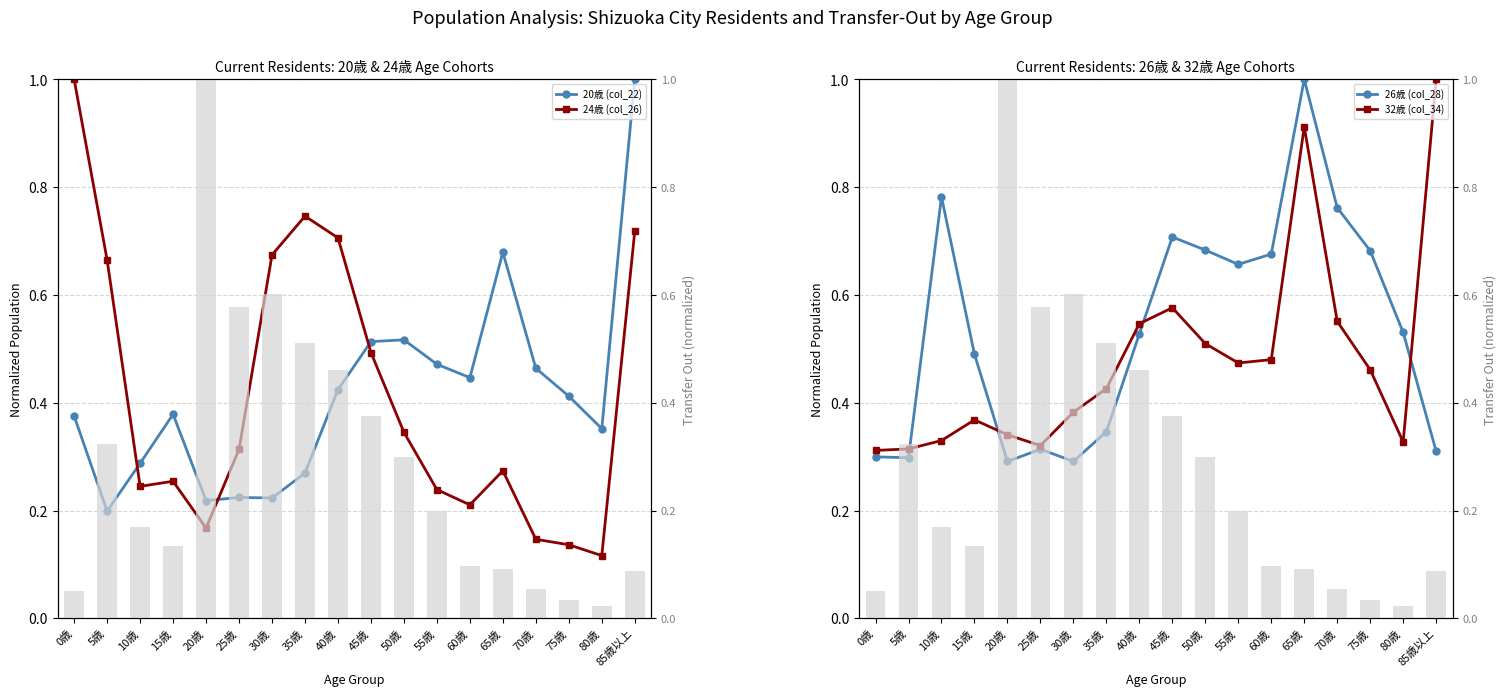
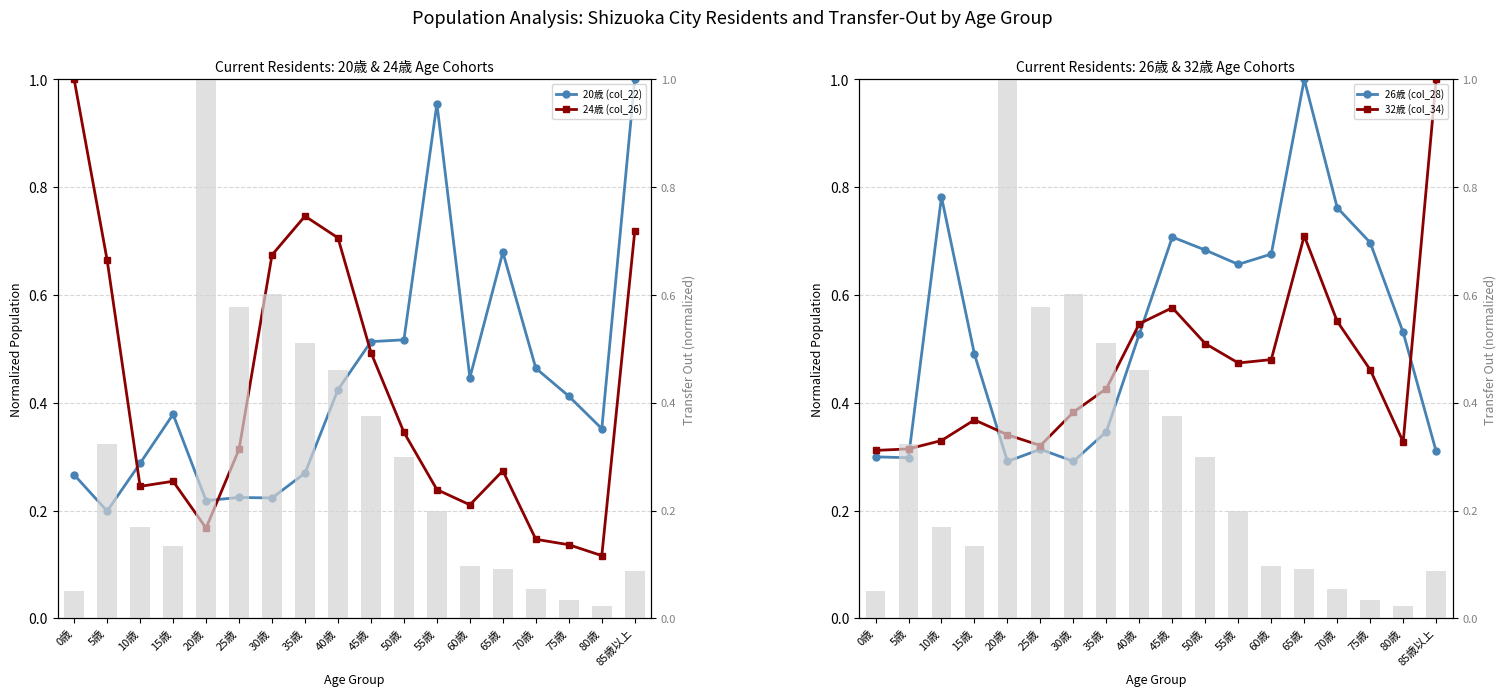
  {
    "Current Residents: 20歳 & 24歳 Age Cohorts": {
      "20歳 (col_22)": {
-       "0歳": 0.38,
+       "0歳": 0.27,
        "5歳": 0.20,
        "10歳": 0.29,
        "15歳": 0.38,
        "20歳": 0.22,
        "25歳": 0.22,
        "30歳": 0.22,
        "35歳": 0.27,
        "40歳": 0.42,
        "45歳": 0.51,
        "50歳": 0.52,
-       "55歳": 0.47,
+       "55歳": 0.95,
        "60歳": 0.45,
        "65歳": 0.68,
        "70歳": 0.46,
        "75歳": 0.41,
        "80歳": 0.35,
        "85歳以上": 1.00
      },
      "24歳 (col_26)": {
        "0歳": 1.00,
        "5歳": 0.66,
        "10歳": 0.24,
        "15歳": 0.25,
        "20歳": 0.17,
        "25歳": 0.31,
        "30歳": 0.67,
        "35歳": 0.75,
        "40歳": 0.71,
        "45歳": 0.49,
        "50歳": 0.35,
        "55歳": 0.24,
        "60歳": 0.21,
        "65歳": 0.27,
        "70歳": 0.15,
        "75歳": 0.14,
        "80歳": 0.12,
        "85歳以上": 0.72
      }
    },
    "Current Residents: 26歳 & 32歳 Age Cohorts": {
      "26歳 (col_28)": {
        "0歳": 0.30,
        "5歳": 0.30,
        "10歳": 0.78,
        "15歳": 0.49,
        "20歳": 0.29,
        "25歳": 0.31,
        "30歳": 0.29,
        "35歳": 0.35,
        "40歳": 0.53,
        "45歳": 0.71,
        "50歳": 0.68,
        "55歳": 0.66,
        "60歳": 0.68,
        "65歳": 1.00,
        "70歳": 0.76,
-       "75歳": 0.68,
+       "75歳": 0.70,
        "80歳": 0.53,
        "85歳以上": 0.31
      },
      "32歳 (col_34)": {
        "0歳": 0.31,
        "5歳": 0.31,
        "10歳": 0.33,
        "15歳": 0.37,
        "20歳": 0.34,
        "25歳": 0.32,
        "30歳": 0.38,
        "35歳": 0.43,
        "40歳": 0.55,
        "45歳": 0.58,
        "50歳": 0.51,
        "55歳": 0.47,
        "60歳": 0.48,
-       "65歳": 0.91,
+       "65歳": 0.71,
        "70歳": 0.55,
        "75歳": 0.46,
        "80歳": 0.33,
        "85歳以上": 1.00
      }
    }
  }
